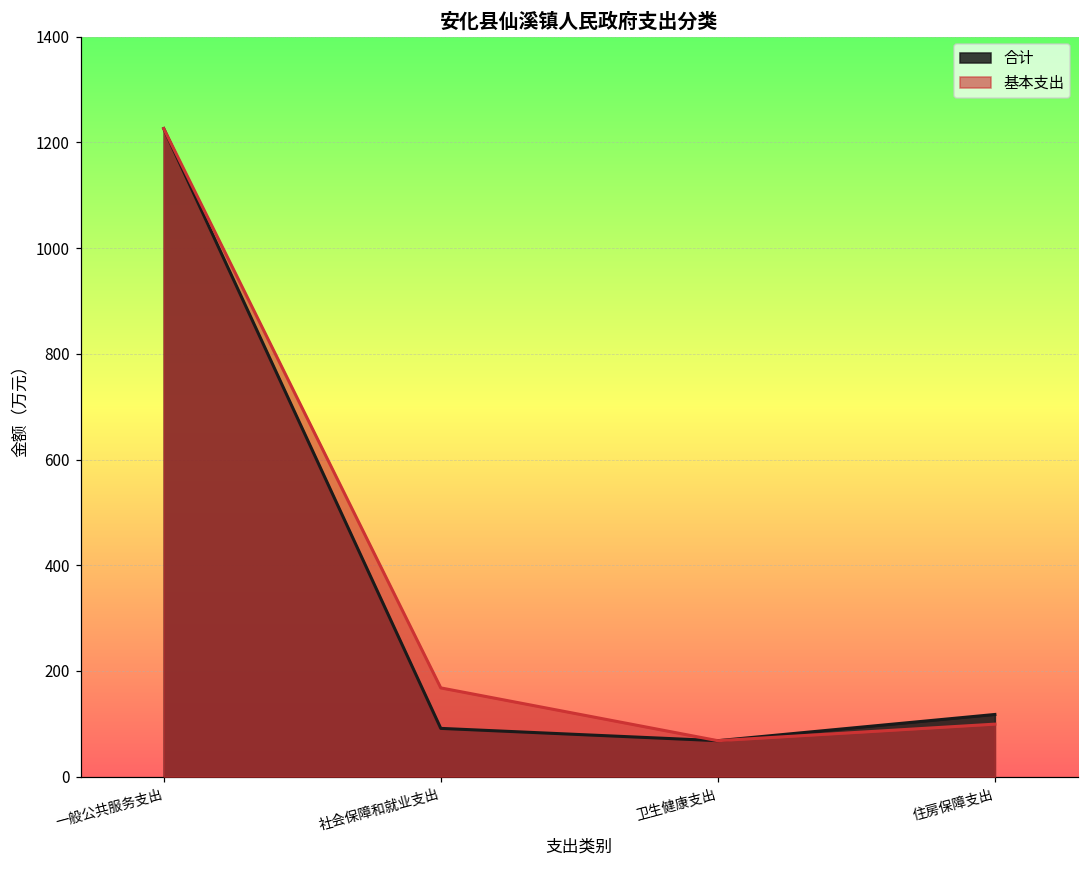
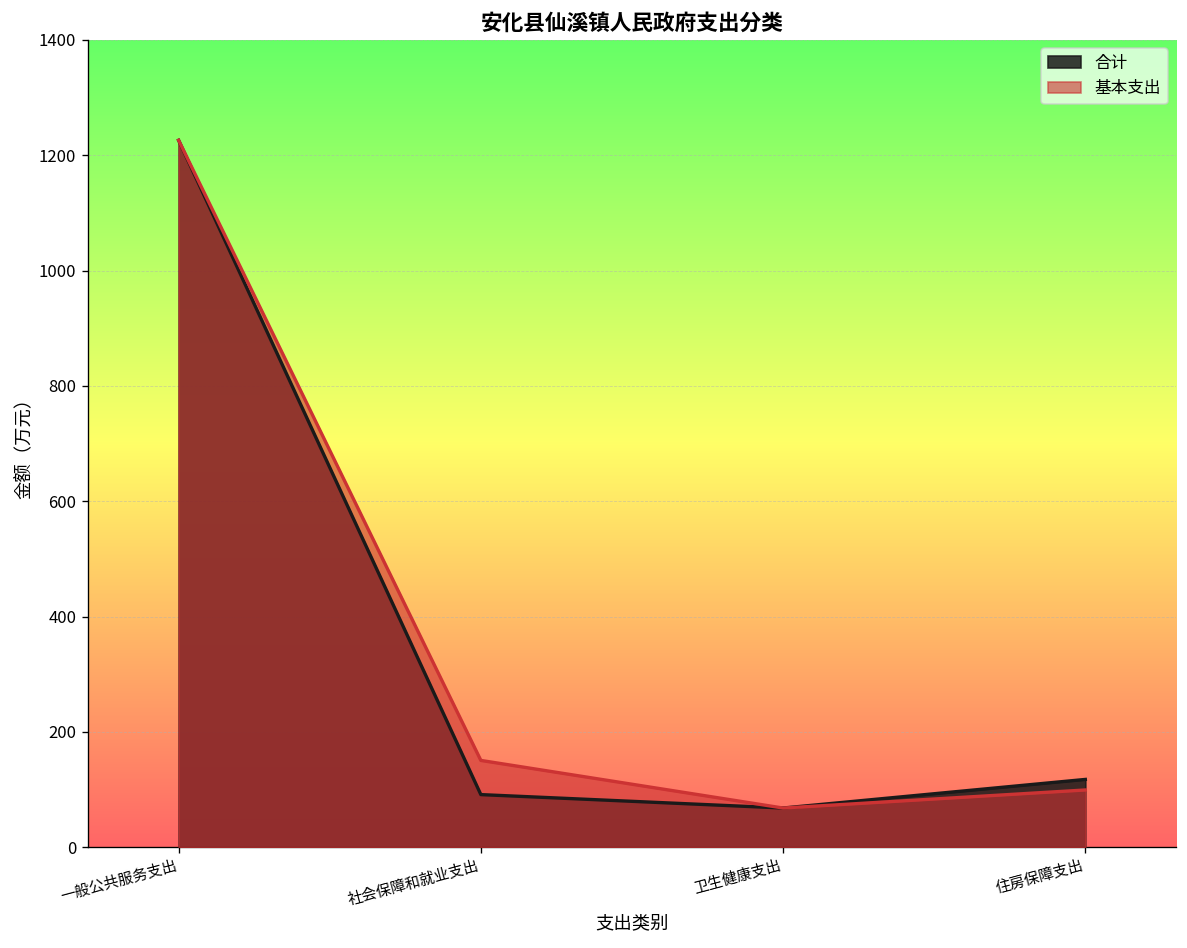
  {
    "合计": {
      "社会保障和就业支出": 90,
      "住房保障支出": 120
    },
    "基本支出": {
-     "社会保障和就业支出": 170,
+     "社会保障和就业支出": 150,
      "住房保障支出": 100
    }
  }
